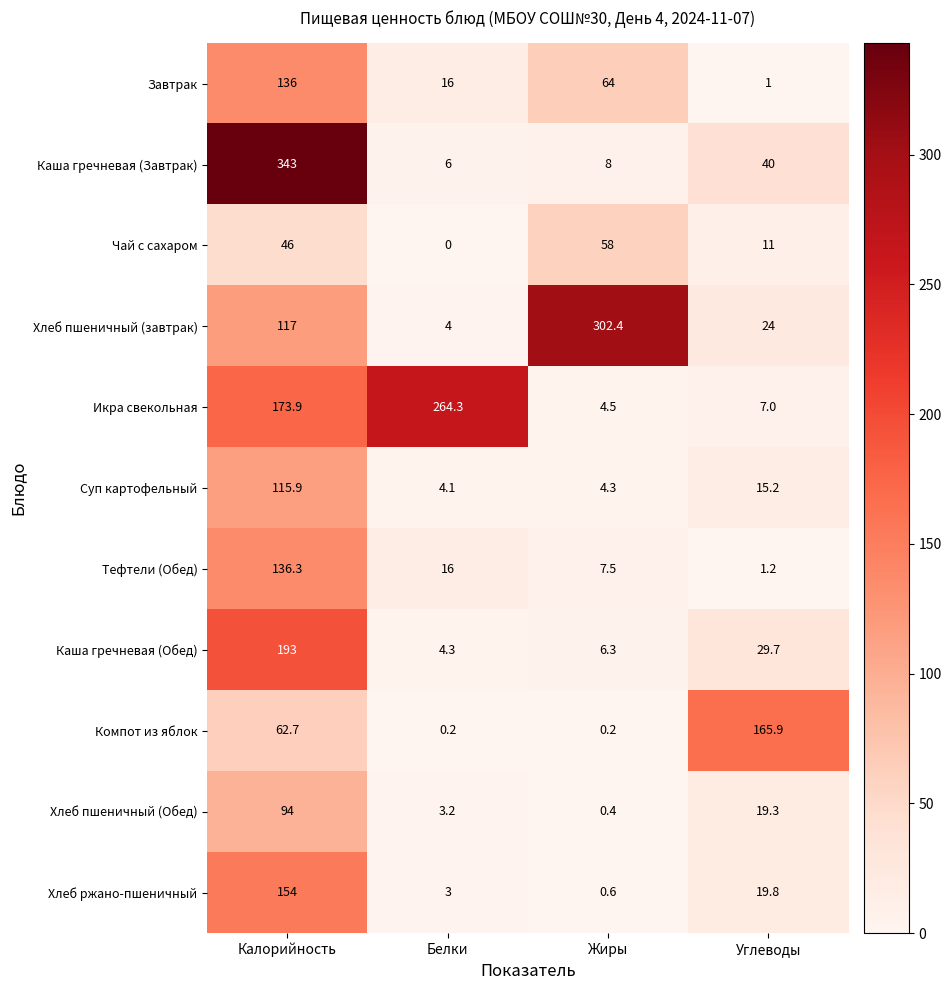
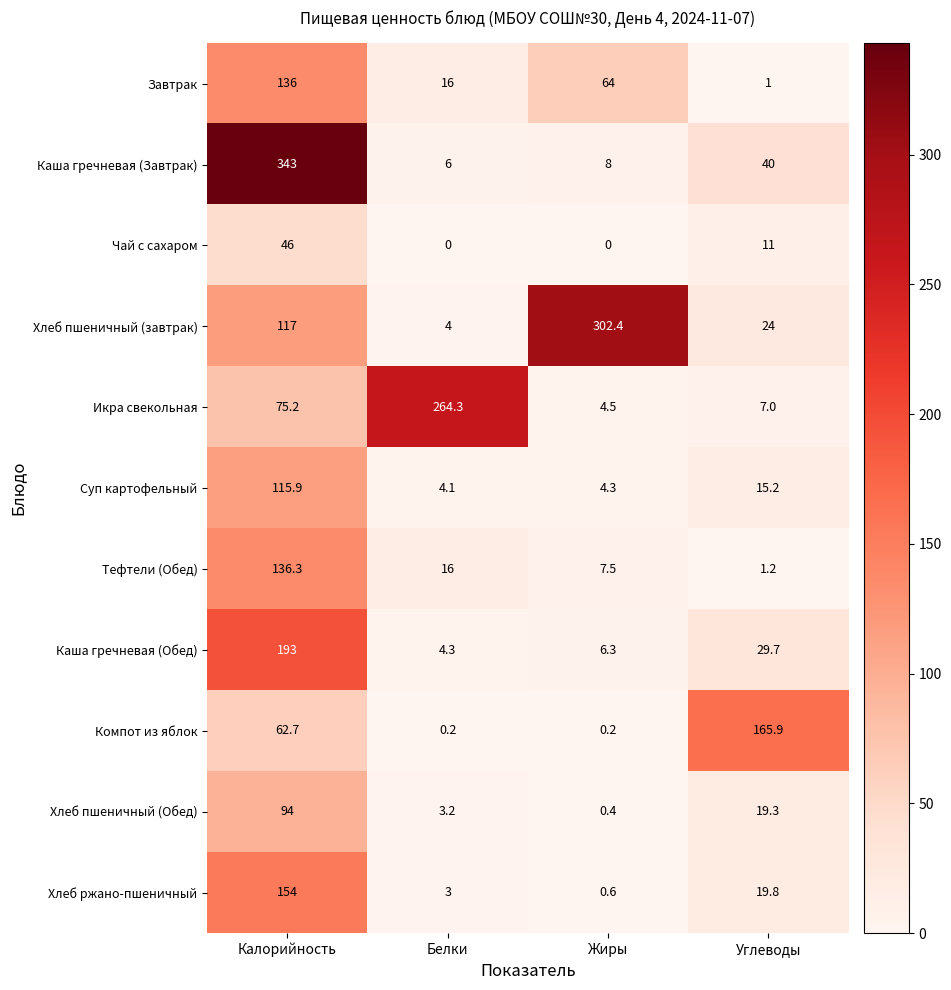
  {
    "Завтрак": {
      "Калорийность": 136,
      "Белки": 16,
      "Жиры": 64,
      "Углеводы": 1
    },
    "Каша гречневая (Завтрак)": {
      "Калорийность": 343,
      "Белки": 6,
      "Жиры": 8,
      "Углеводы": 40
    },
    "Чай с сахаром": {
      "Калорийность": 46,
      "Белки": 0,
-     "Жиры": 58,
+     "Жиры": 0,
      "Углеводы": 11
    },
    "Хлеб пшеничный (завтрак)": {
      "Калорийность": 117,
      "Белки": 4,
      "Жиры": 302.4,
      "Углеводы": 24
    },
    "Икра свекольная": {
-     "Калорийность": 173.9,
+     "Калорийность": 75.2,
      "Белки": 264.3,
      "Жиры": 4.5,
      "Углеводы": 7.0
    },
    "Суп картофельный": {
      "Калорийность": 115.9,
      "Белки": 4.1,
      "Жиры": 4.3,
      "Углеводы": 15.2
    },
    "Тефтели (Обед)": {
      "Калорийность": 136.3,
      "Белки": 16,
      "Жиры": 7.5,
      "Углеводы": 1.2
    },
    "Каша гречневая (Обед)": {
      "Калорийность": 193,
      "Белки": 4.3,
      "Жиры": 6.3,
      "Углеводы": 29.7
    },
    "Компот из яблок": {
      "Калорийность": 62.7,
      "Белки": 0.2,
      "Жиры": 0.2,
      "Углеводы": 165.9
    },
    "Хлеб пшеничный (Обед)": {
      "Калорийность": 94,
      "Белки": 3.2,
      "Жиры": 0.4,
      "Углеводы": 19.3
    },
    "Хлеб ржано-пшеничный": {
      "Калорийность": 154,
      "Белки": 3,
      "Жиры": 0.6,
      "Углеводы": 19.8
    }
  }
